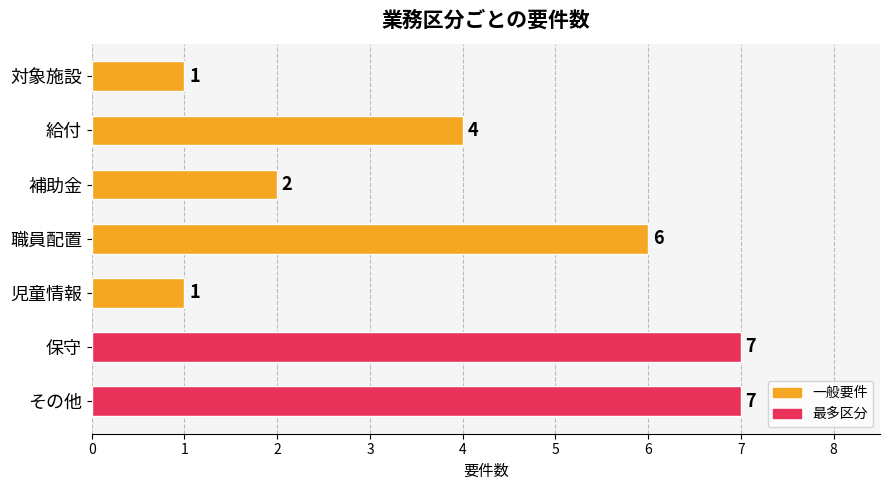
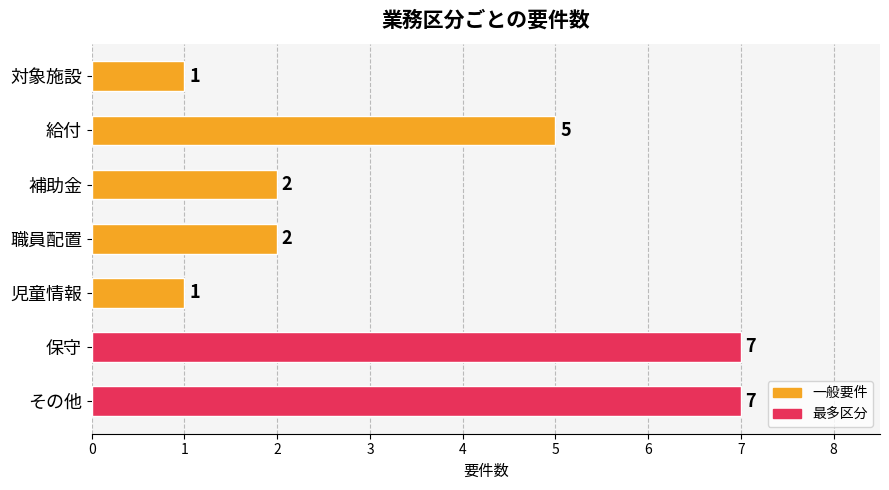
  {
    "対象施設": 1,
-   "給付": 4,
+   "給付": 5,
    "補助金": 2,
-   "職員配置": 6,
+   "職員配置": 2,
    "児童情報": 1,
    "保守": 7,
    "その他": 7
  }
